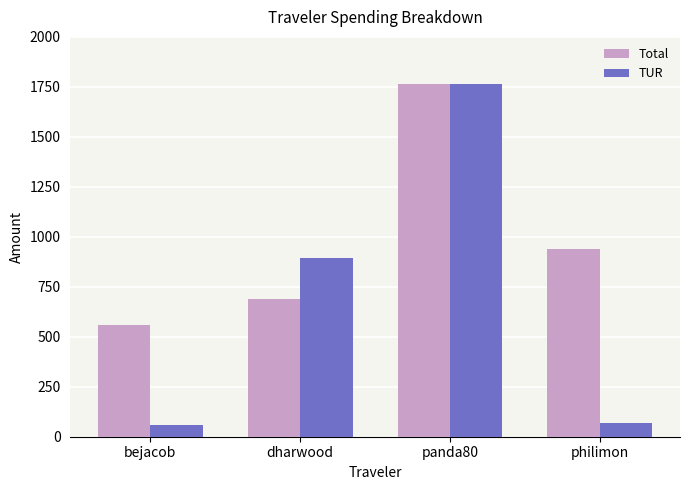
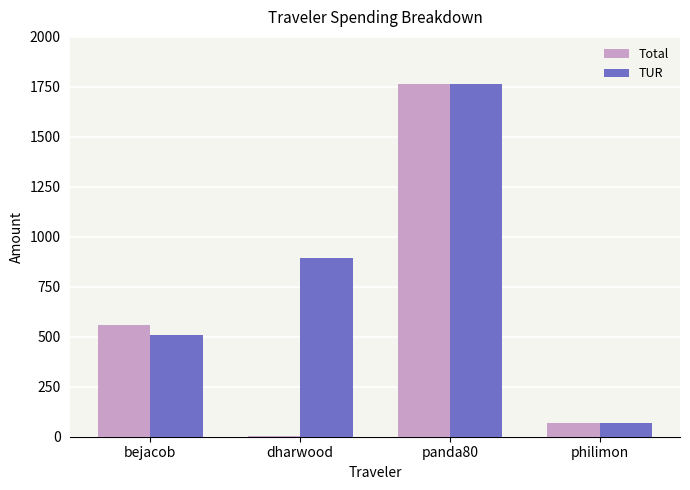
  {
    "Total": {
      "bejacob": 560,
-     "dharwood": 690,
+     "dharwood": 0,
      "panda80": 1770,
-     "philimon": 940
+     "philimon": 70
    },
    "TUR": {
-     "bejacob": 60,
+     "bejacob": 510,
      "dharwood": 900,
      "panda80": 1770,
      "philimon": 70
    }
  }
